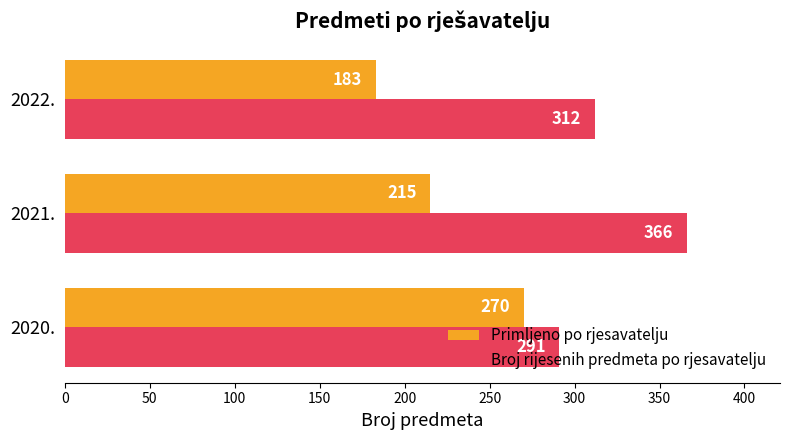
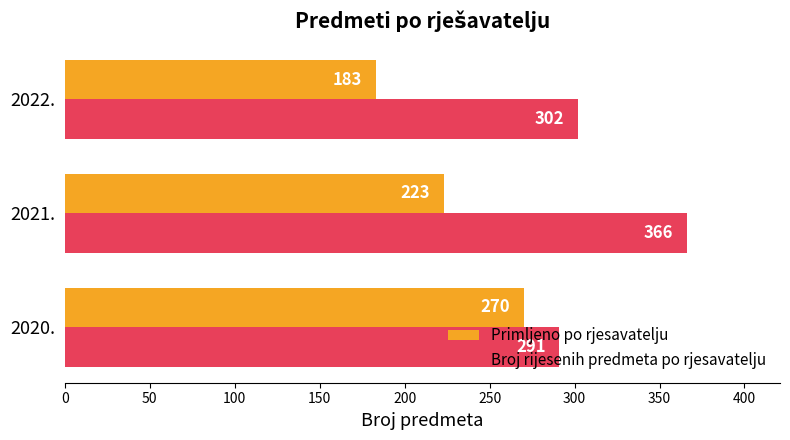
  {
    "Primljeno po rjesavatelju": {
      "2022.": 183,
-     "2021.": 215,
+     "2021.": 223,
      "2020.": 270
    },
    "Broj rijesenih predmeta po rjesavatelju": {
-     "2022.": 312,
+     "2022.": 302,
      "2021.": 366,
      "2020.": 291
    }
  }
